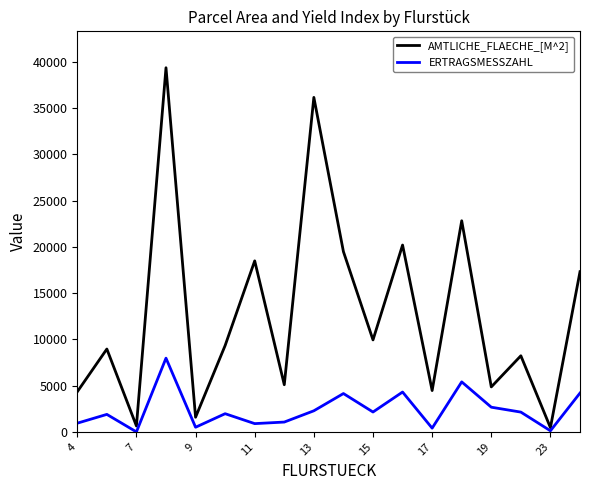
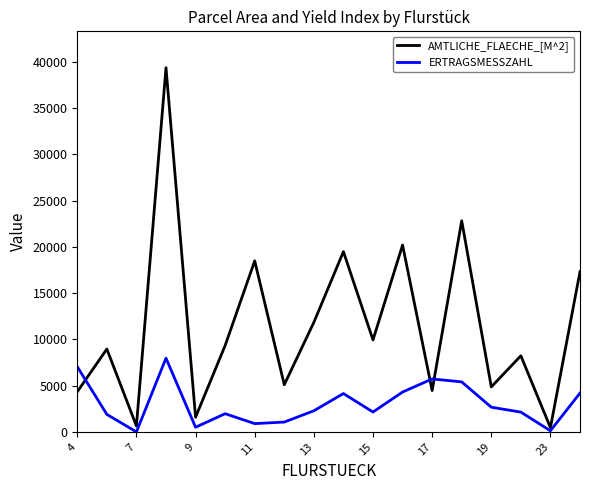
  {
    "AMTLICHE_FLAECHE_[M^2]": {
      "4": 4000,
      "7": 1000,
      "9": 2000,
      "11": 18000,
-     "13": 36000,
+     "13": 12000,
      "15": 10000,
      "17": 4000,
      "19": 5000,
      "23": 0
    },
    "ERTRAGSMESSZAHL": {
-     "4": 1000,
+     "4": 7000,
      "7": 0,
      "9": 1000,
      "11": 1000,
      "13": 2000,
      "15": 2000,
-     "17": 0,
+     "17": 6000,
      "19": 3000,
      "23": 0
    }
  }
